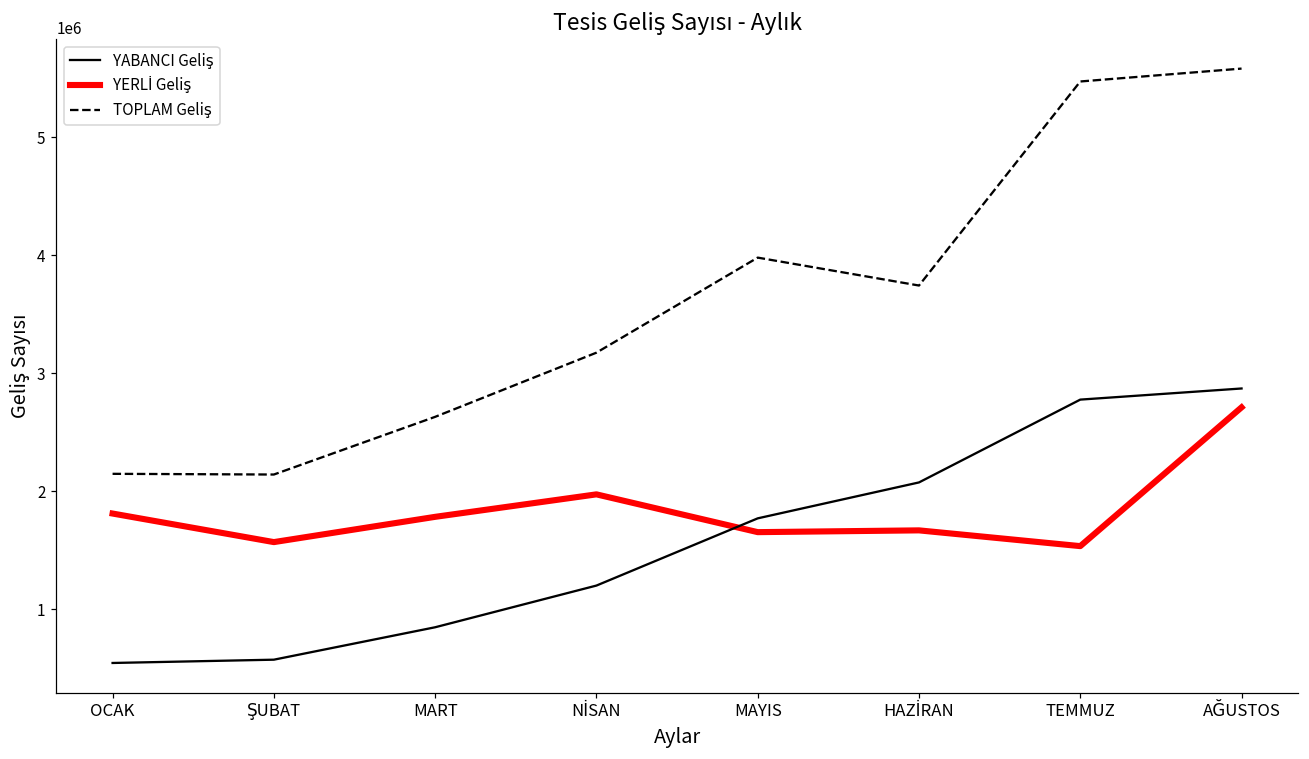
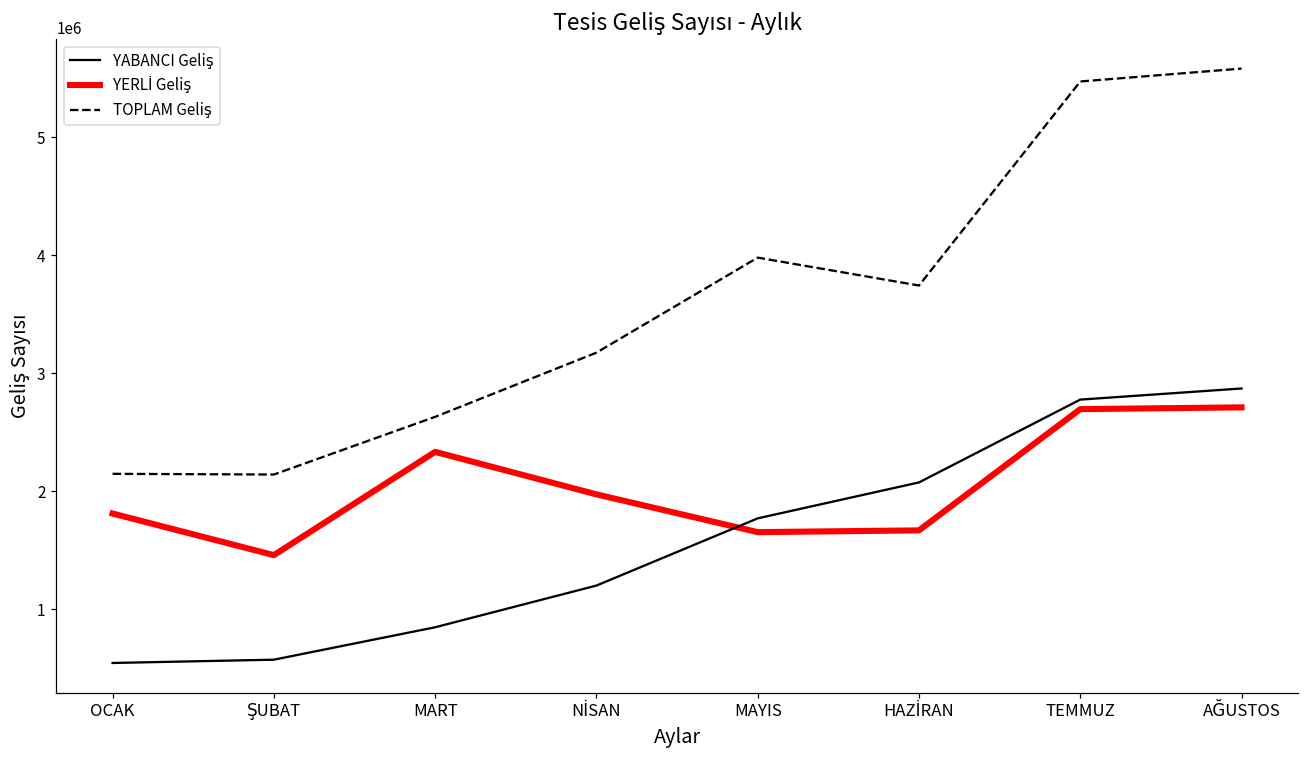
  {
    "YERLİ Geliş": {
      "OCAK": 1810000,
-     "ŞUBAT": 1570000,
-     "MART": 1780000,
+     "ŞUBAT": 1460000,
+     "MART": 2330000,
      "NİSAN": 1970000,
      "MAYIS": 1650000,
      "HAZİRAN": 1670000,
-     "TEMMUZ": 1530000,
+     "TEMMUZ": 2700000,
      "AĞUSTOS": 2710000
    }
  }
